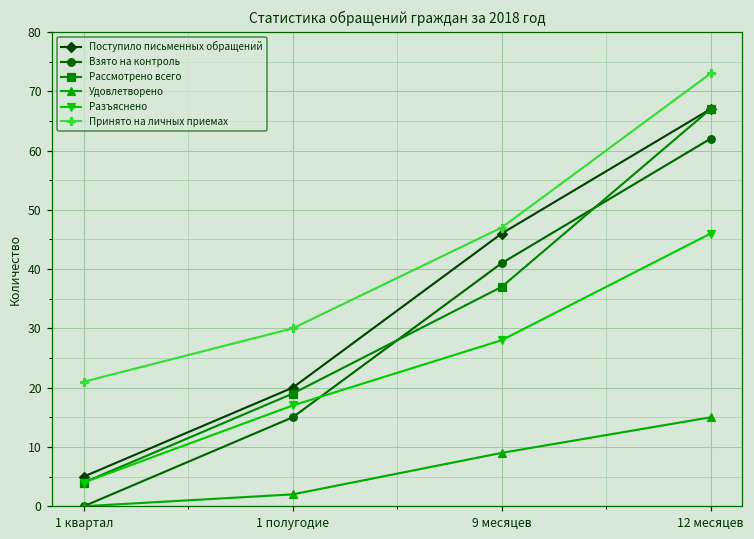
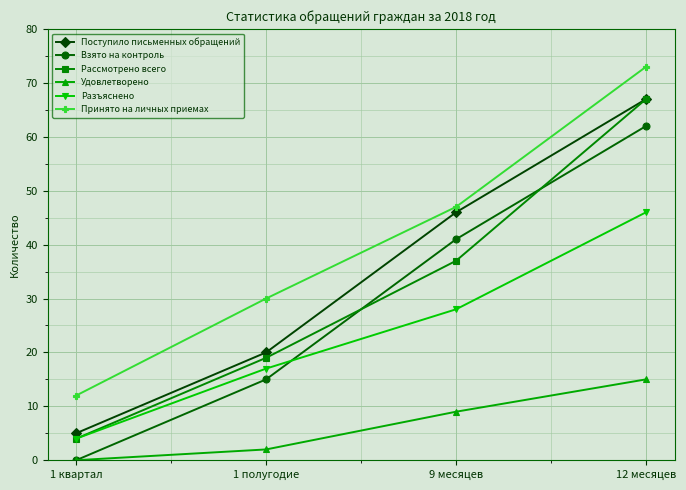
  {
    "Принято на личных приемах": {
-     "1 квартал": 21,
+     "1 квартал": 12,
      "1 полугодие": 30,
      "9 месяцев": 47,
      "12 месяцев": 73
    }
  }
